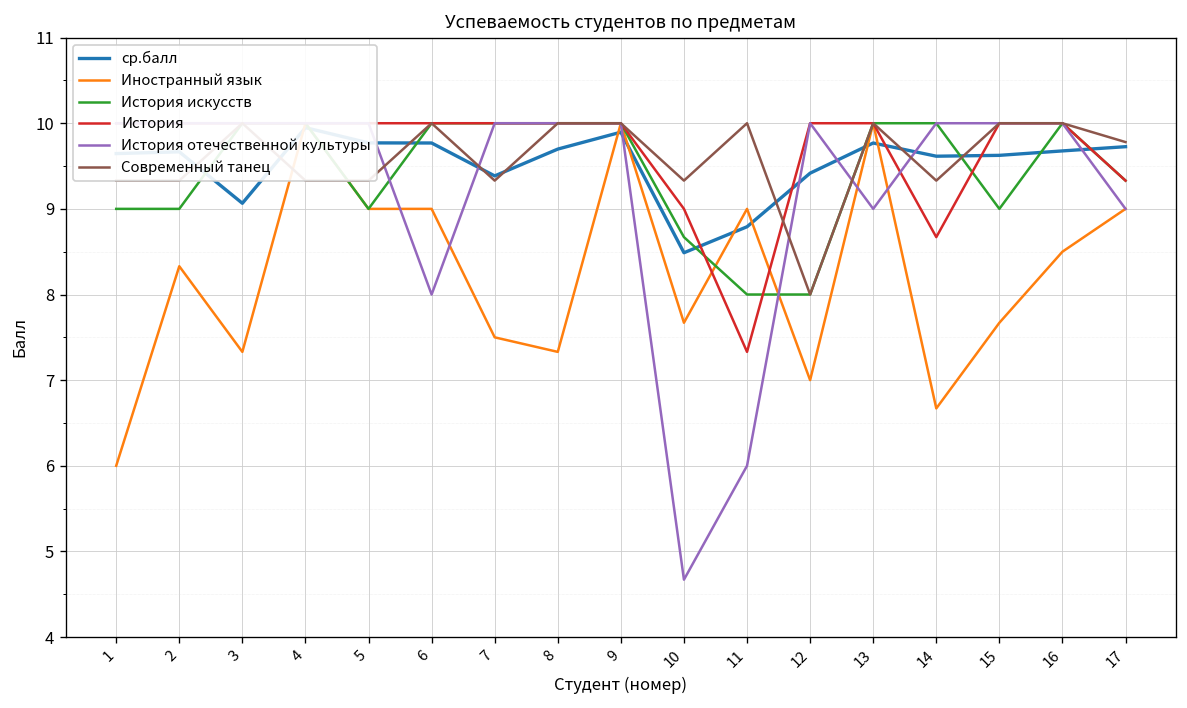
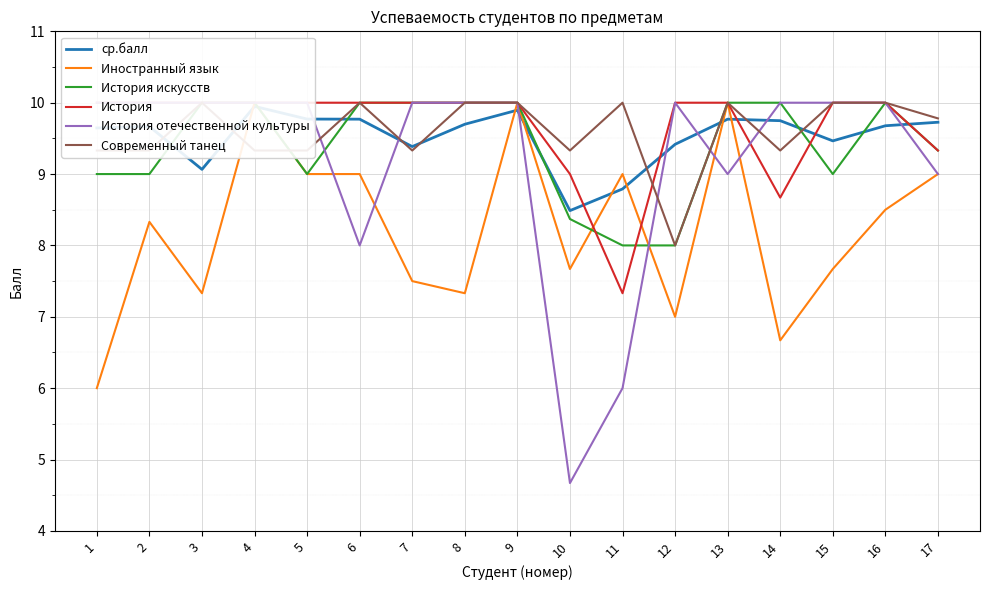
  {
    "ср.балл": {
      "3": 9.1,
      "6": 9.8,
      "7": 9.4,
      "8": 9.7,
      "9": 9.9,
      "10": 8.5,
      "11": 8.8,
      "12": 9.4,
      "13": 9.8,
-     "14": 9.6,
-     "15": 9.6,
+     "14": 9.7,
+     "15": 9.5,
      "16": 9.7,
      "17": 9.7
    },
    "Иностранный язык": {
      "1": 6.0,
      "2": 8.3,
      "3": 7.3,
      "6": 9.0,
      "7": 7.5,
      "8": 7.3,
      "10": 7.7,
      "11": 9.0,
      "12": 7.0,
      "14": 6.7,
      "15": 7.7,
      "16": 8.5
    },
    "История искусств": {
      "1": 9.0,
      "2": 9.0,
-     "10": 8.7,
+     "10": 8.4,
      "11": 8.0,
      "15": 9.0
    },
    "История": {
      "10": 9.0,
      "11": 7.3,
      "14": 8.7
    },
    "История отечественной культуры": {
      "6": 8.0,
      "10": 4.7,
      "11": 6.0,
      "13": 9.0
    },
    "Современный танец": {
      "7": 9.3,
      "10": 9.3,
      "11": 10.0,
      "14": 9.3,
      "17": 9.8
    }
  }
